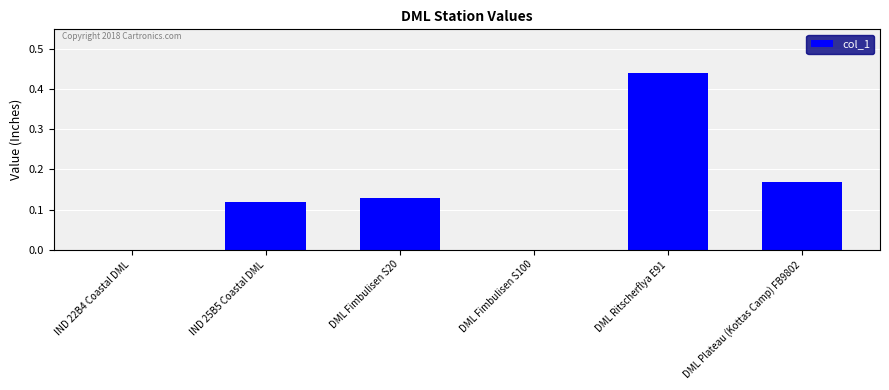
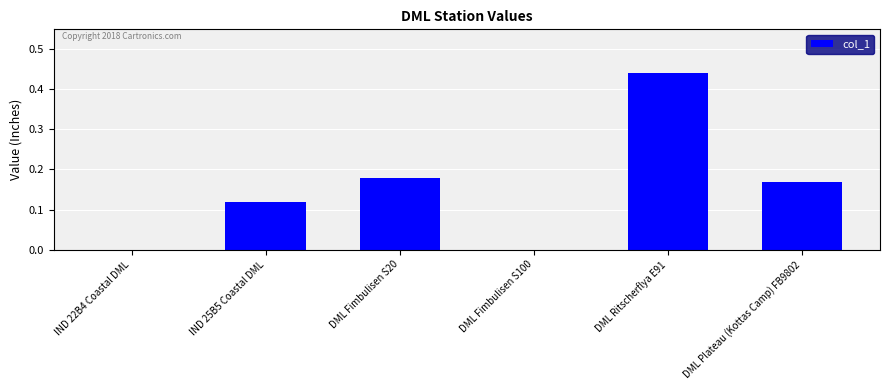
  {
    "IND 22B4 Coastal DML": 0.00,
    "IND 25B5 Coastal DML": 0.12,
-   "DML Fimbulisen S20": 0.13,
+   "DML Fimbulisen S20": 0.18,
    "DML Fimbulisen S100": 0.00,
    "DML Ritscherflya E91": 0.44,
    "DML Plateau (Kottas Camp) FB9802": 0.17
  }
